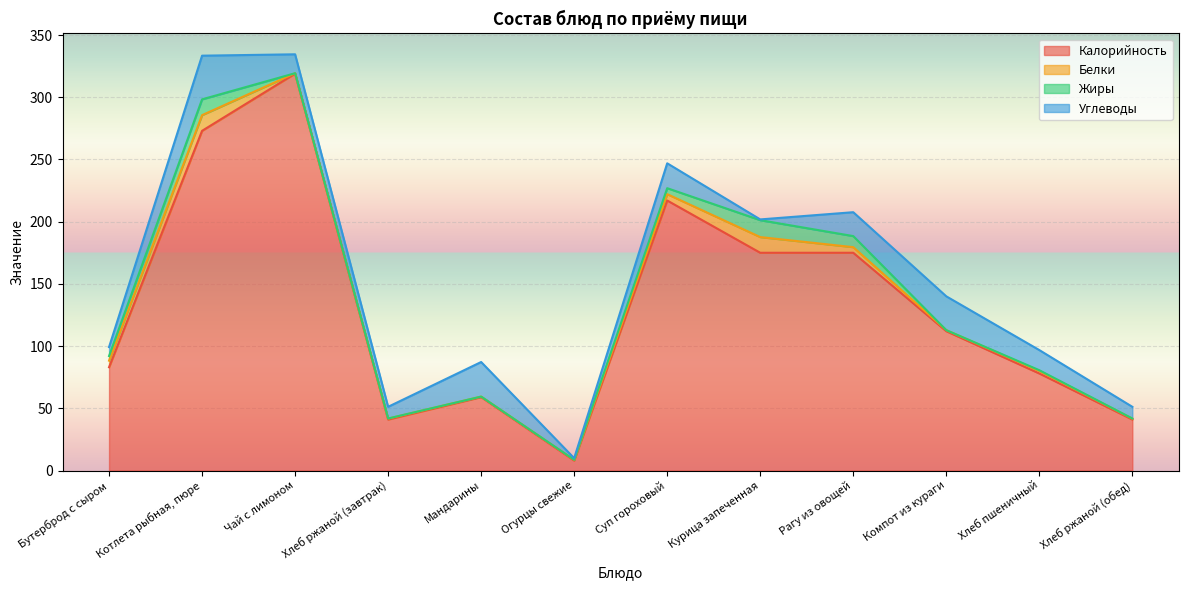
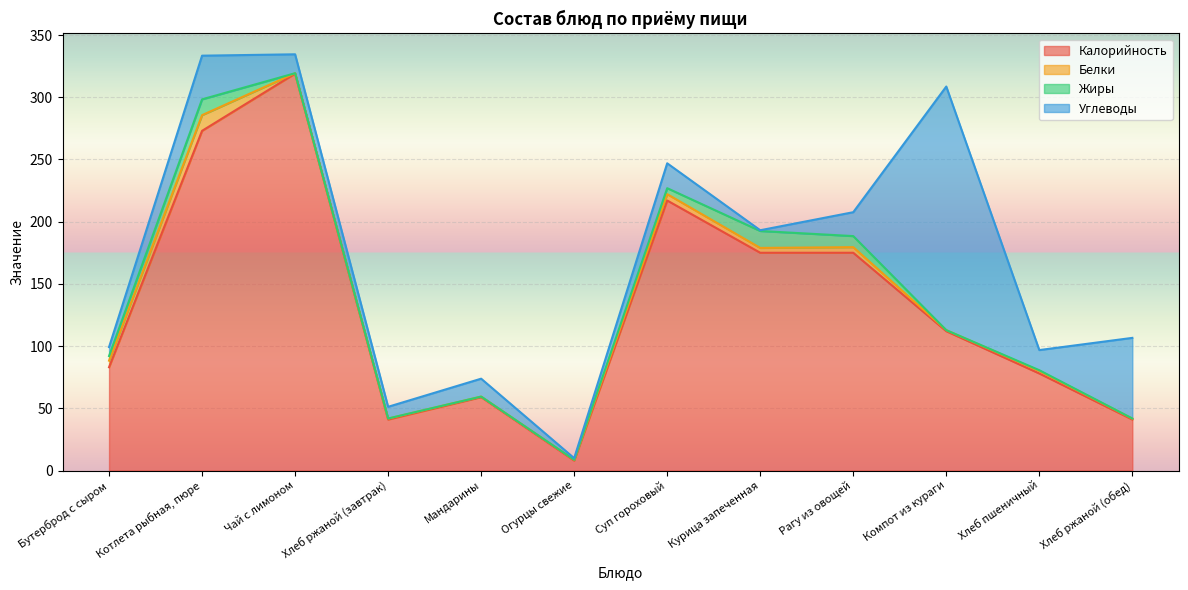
  {
    "Калорийность": {
      "Бутерброд c сыром": 83,
      "Котлета рыбная, пюре": 273,
      "Суп гороховый": 217,
      "Курица запеченная": 175,
      "Рагу из овощей": 175
    },
    "Белки": {
      "Бутерброд c сыром": 5,
      "Котлета рыбная, пюре": 13,
      "Суп гороховый": 5,
-     "Курица запеченная": 13,
+     "Курица запеченная": 4,
      "Рагу из овощей": 5
    },
    "Жиры": {
      "Бутерброд c сыром": 4,
      "Котлета рыбная, пюре": 13,
      "Суп гороховый": 5,
      "Рагу из овощей": 9
    },
    "Углеводы": {
      "Бутерброд c сыром": 7,
      "Котлета рыбная, пюре": 35,
      "Чай с лимоном": 15,
      "Хлеб ржаной (завтрак)": 9,
-     "Мандарины": 28,
+     "Мандарины": 14,
      "Суп гороховый": 20,
      "Рагу из овощей": 19,
-     "Компот из кураги": 27,
+     "Компот из кураги": 196,
      "Хлеб пшеничный": 16,
-     "Хлеб ржаной (обед)": 9
+     "Хлеб ржаной (обед)": 65
    }
  }
